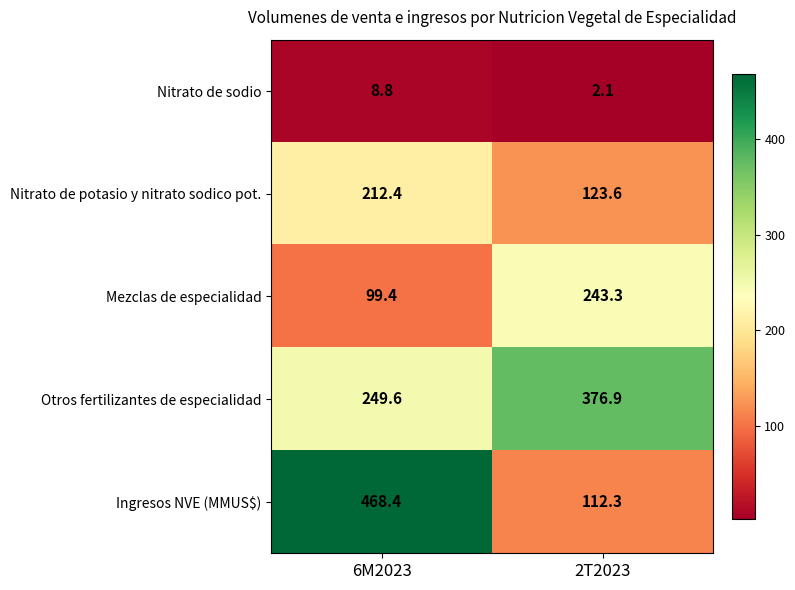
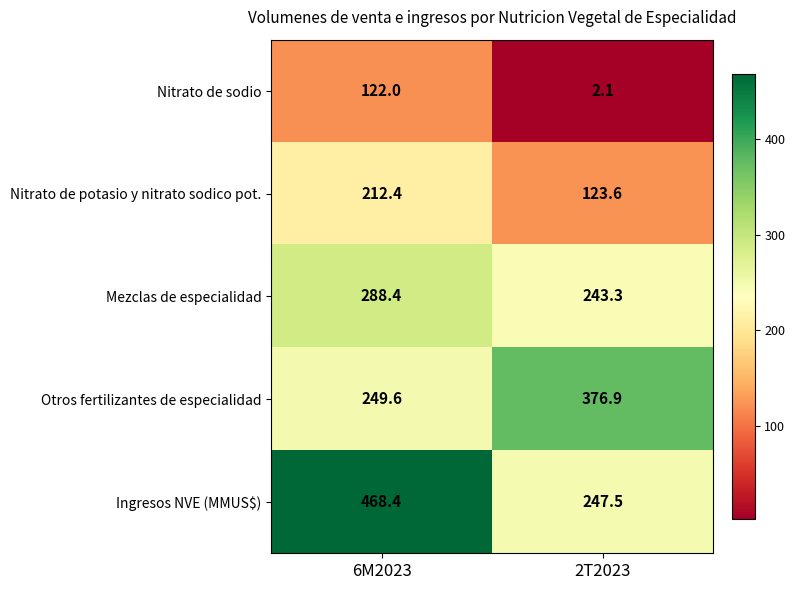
  {
    "Nitrato de sodio": {
-     "6M2023": 8.8,
+     "6M2023": 122.0,
      "2T2023": 2.1
    },
    "Nitrato de potasio y nitrato sodico pot.": {
      "6M2023": 212.4,
      "2T2023": 123.6
    },
    "Mezclas de especialidad": {
-     "6M2023": 99.4,
+     "6M2023": 288.4,
      "2T2023": 243.3
    },
    "Otros fertilizantes de especialidad": {
      "6M2023": 249.6,
      "2T2023": 376.9
    },
    "Ingresos NVE (MMUS$)": {
      "6M2023": 468.4,
-     "2T2023": 112.3
+     "2T2023": 247.5
    }
  }
